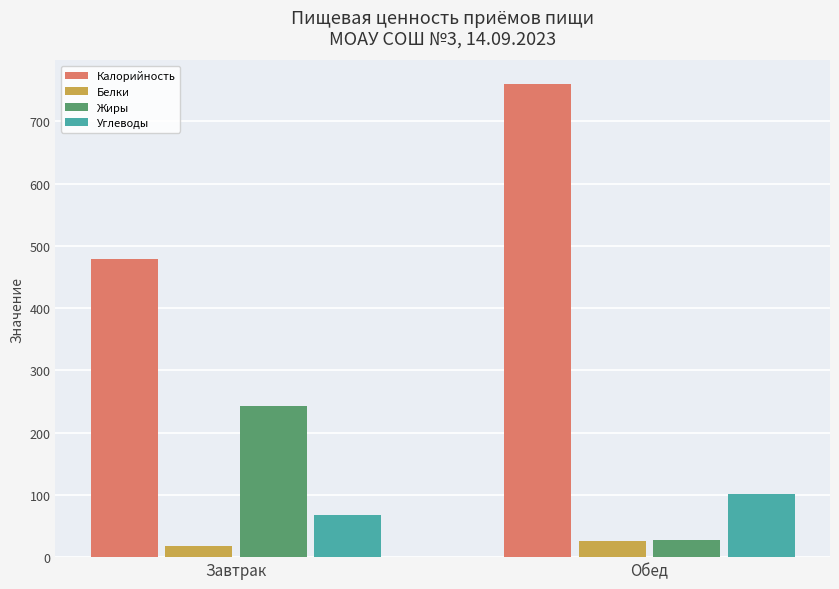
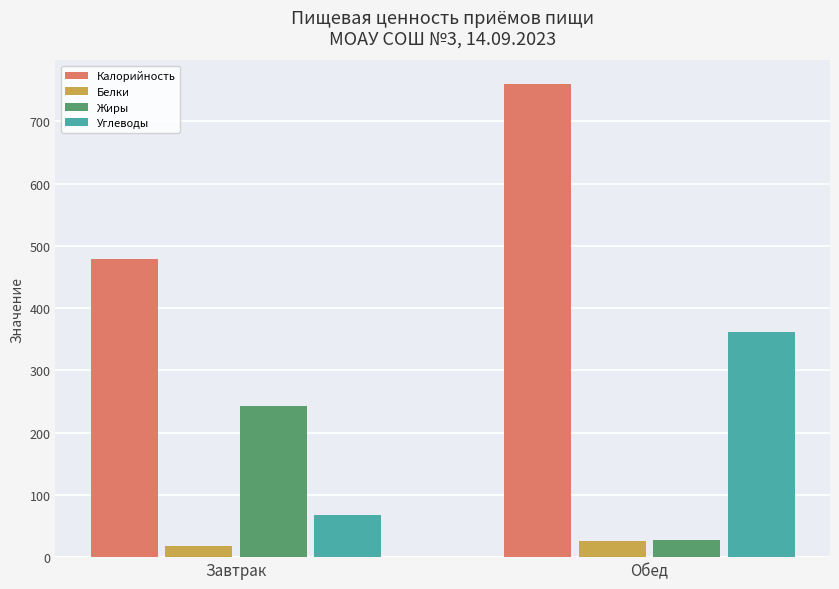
  {
    "Жиры": {
      "Завтрак": 240,
      "Обед": 30
    },
    "Углеводы": {
      "Завтрак": 70,
-     "Обед": 100
+     "Обед": 360
    }
  }
